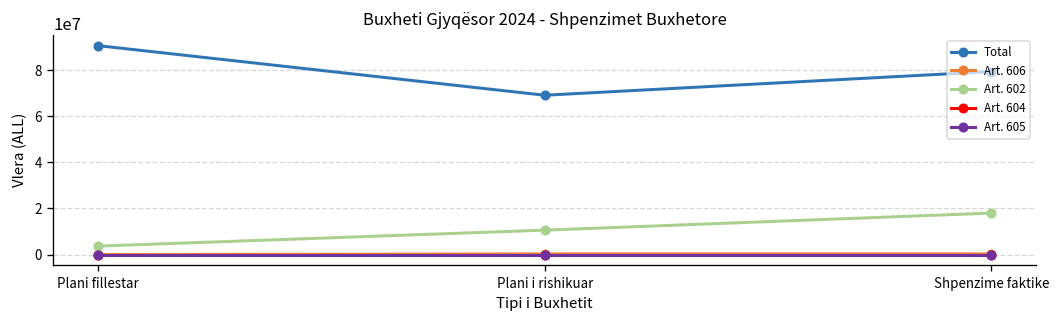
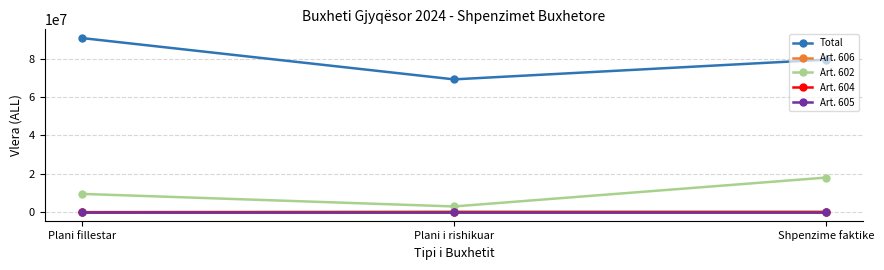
  {
    "Total": {
      "Plani fillestar": 91000000,
      "Plani i rishikuar": 69000000
    },
    "Art. 605": {
      "Plani fillestar": 0,
      "Plani i rishikuar": 0,
      "Shpenzime faktike": 0
    },
    "Art. 602": {
-     "Plani fillestar": 4000000,
-     "Plani i rishikuar": 11000000,
+     "Plani fillestar": 10000000,
+     "Plani i rishikuar": 3000000,
      "Shpenzime faktike": 18000000
    }
  }
